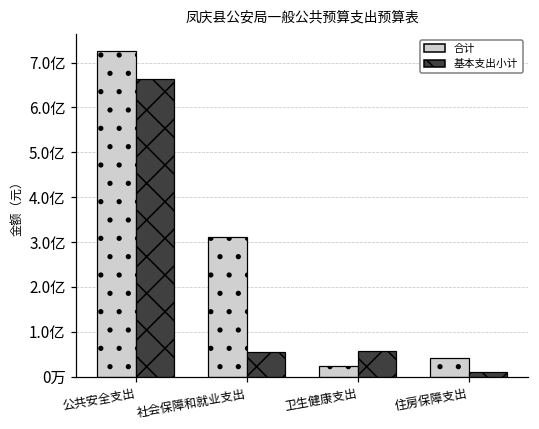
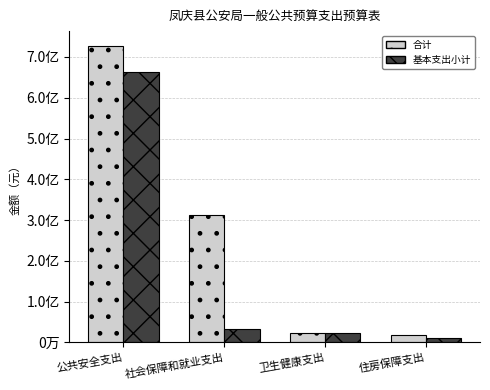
  {
    "合计": {
      "公共安全支出": "7.3亿",
      "社会保障和就业支出": "3.1亿",
      "卫生健康支出": "0.2亿",
-     "住房保障支出": "0.4亿"
+     "住房保障支出": "0.2亿"
    },
    "基本支出小计": {
      "公共安全支出": "6.6亿",
-     "社会保障和就业支出": "0.6亿",
-     "卫生健康支出": "0.6亿",
+     "社会保障和就业支出": "0.3亿",
+     "卫生健康支出": "0.2亿",
      "住房保障支出": "0.1亿"
    }
  }
